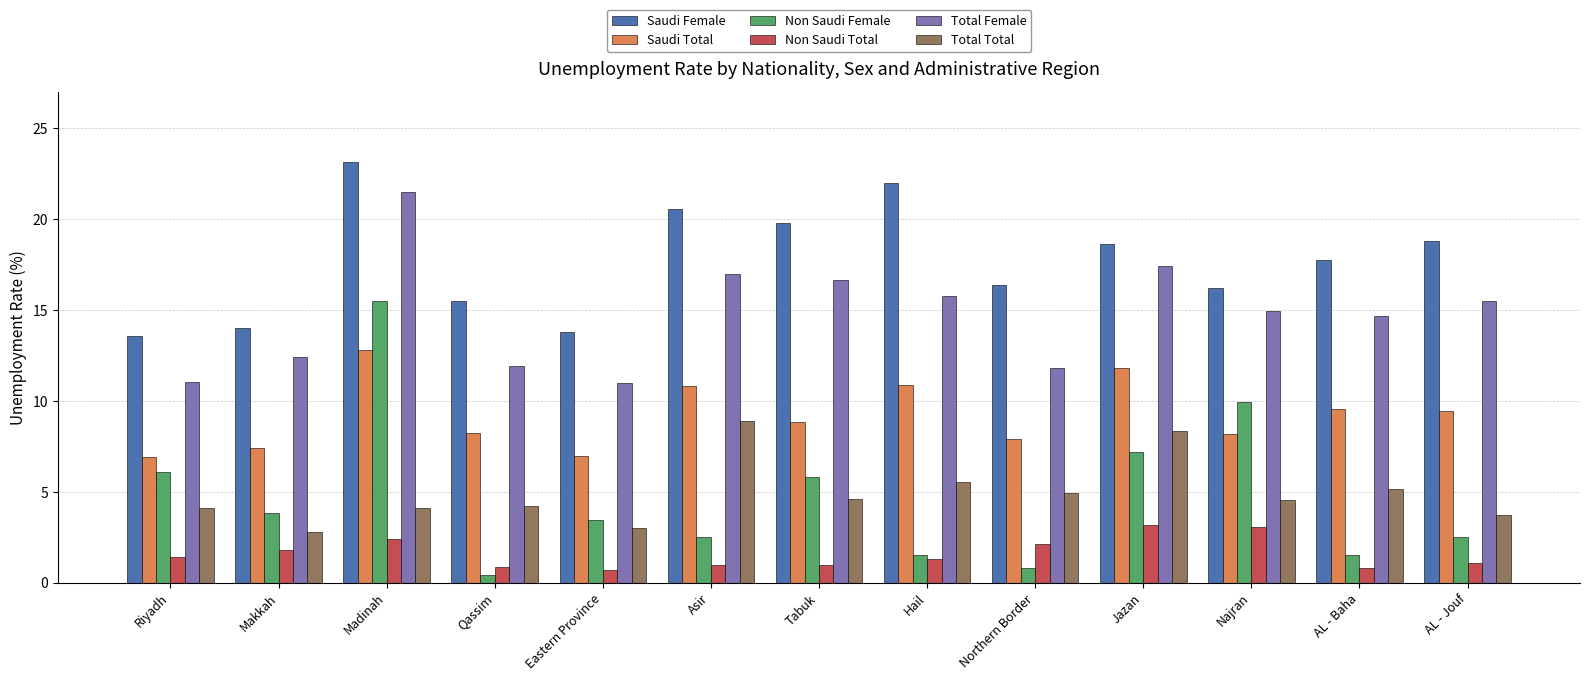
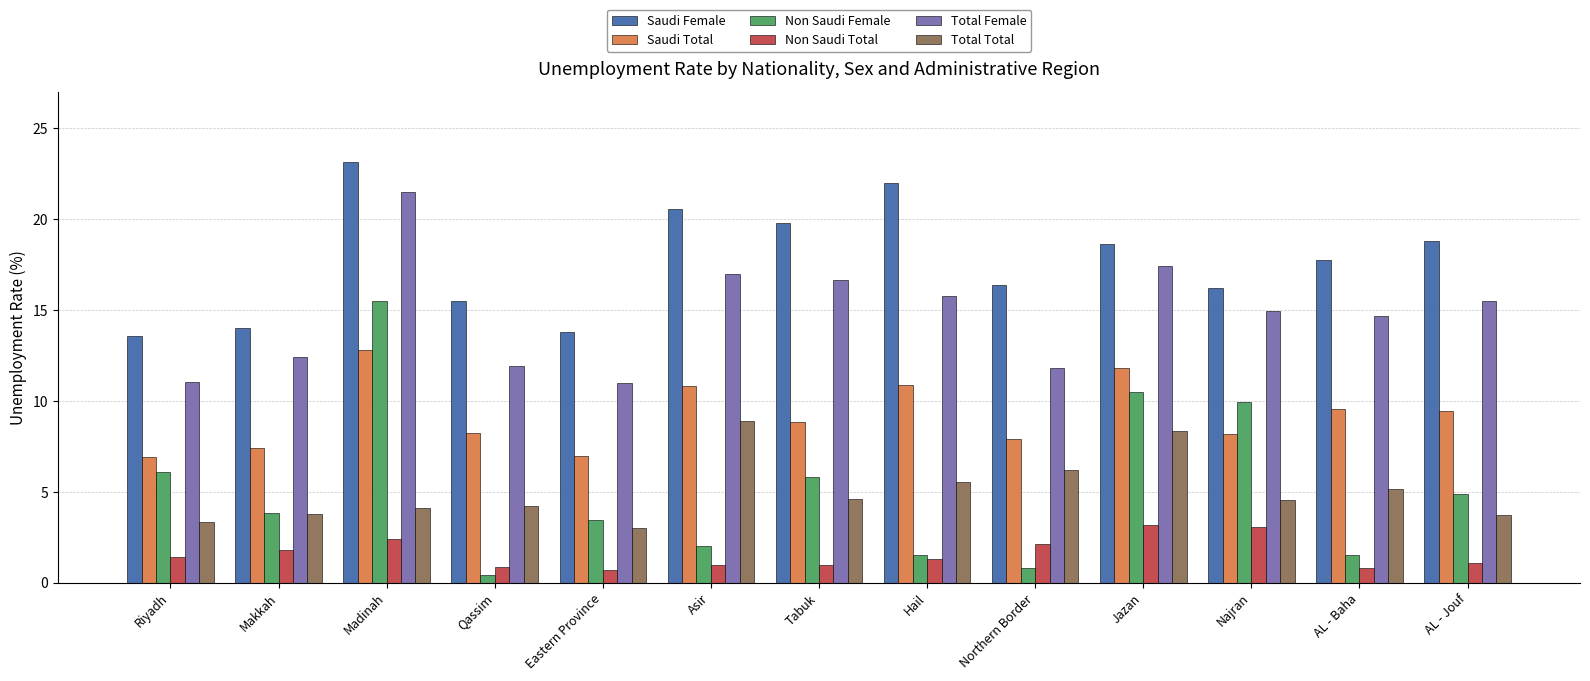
  {
    "Non Saudi Female": {
      "Riyadh": 6.1,
      "Makkah": 3.8,
      "Madinah": 15.5,
      "Qassim": 0.4,
      "Eastern Province": 3.5,
-     "Asir": 2.5,
+     "Asir": 2.0,
      "Tabuk": 5.8,
      "Hail": 1.5,
      "Northern Border": 0.8,
-     "Jazan": 7.2,
+     "Jazan": 10.5,
      "Najran": 9.9,
      "AL - Baha": 1.5,
-     "AL - Jouf": 2.5
+     "AL - Jouf": 4.9
    },
    "Total Total": {
-     "Riyadh": 4.1,
-     "Makkah": 2.8,
+     "Riyadh": 3.3,
+     "Makkah": 3.8,
      "Madinah": 4.1,
      "Qassim": 4.2,
      "Eastern Province": 3.0,
      "Asir": 8.9,
      "Tabuk": 4.6,
      "Hail": 5.5,
-     "Northern Border": 4.9,
+     "Northern Border": 6.2,
      "Jazan": 8.3,
      "Najran": 4.5,
      "AL - Baha": 5.2,
      "AL - Jouf": 3.7
    }
  }
